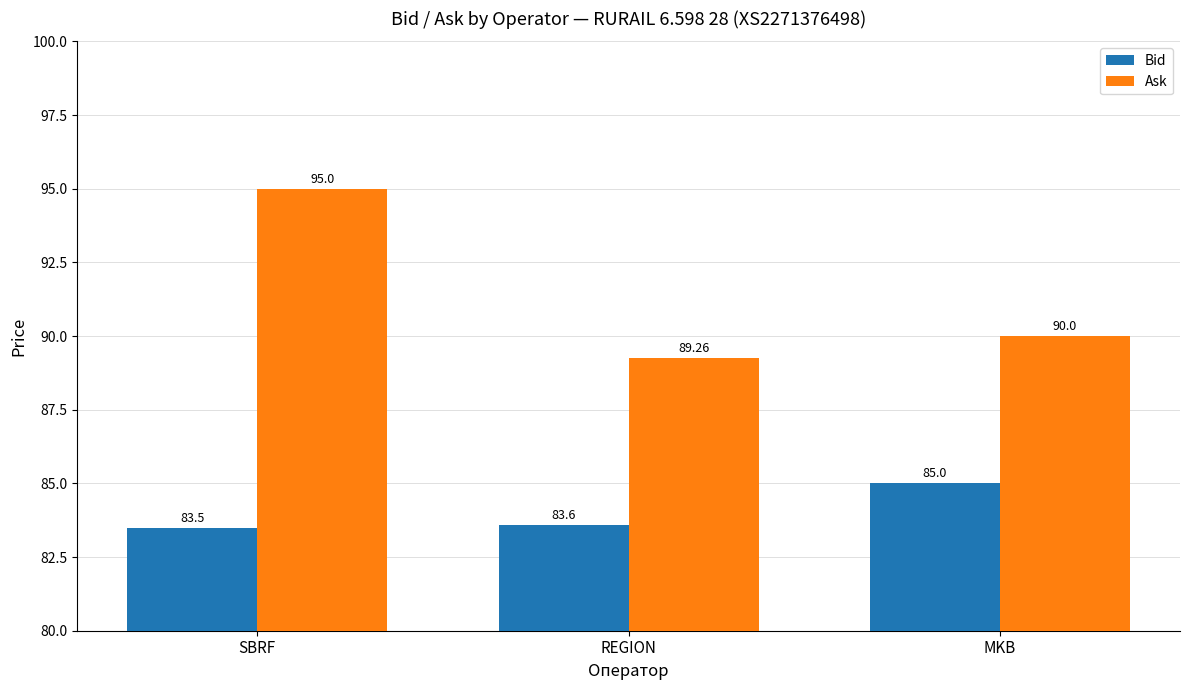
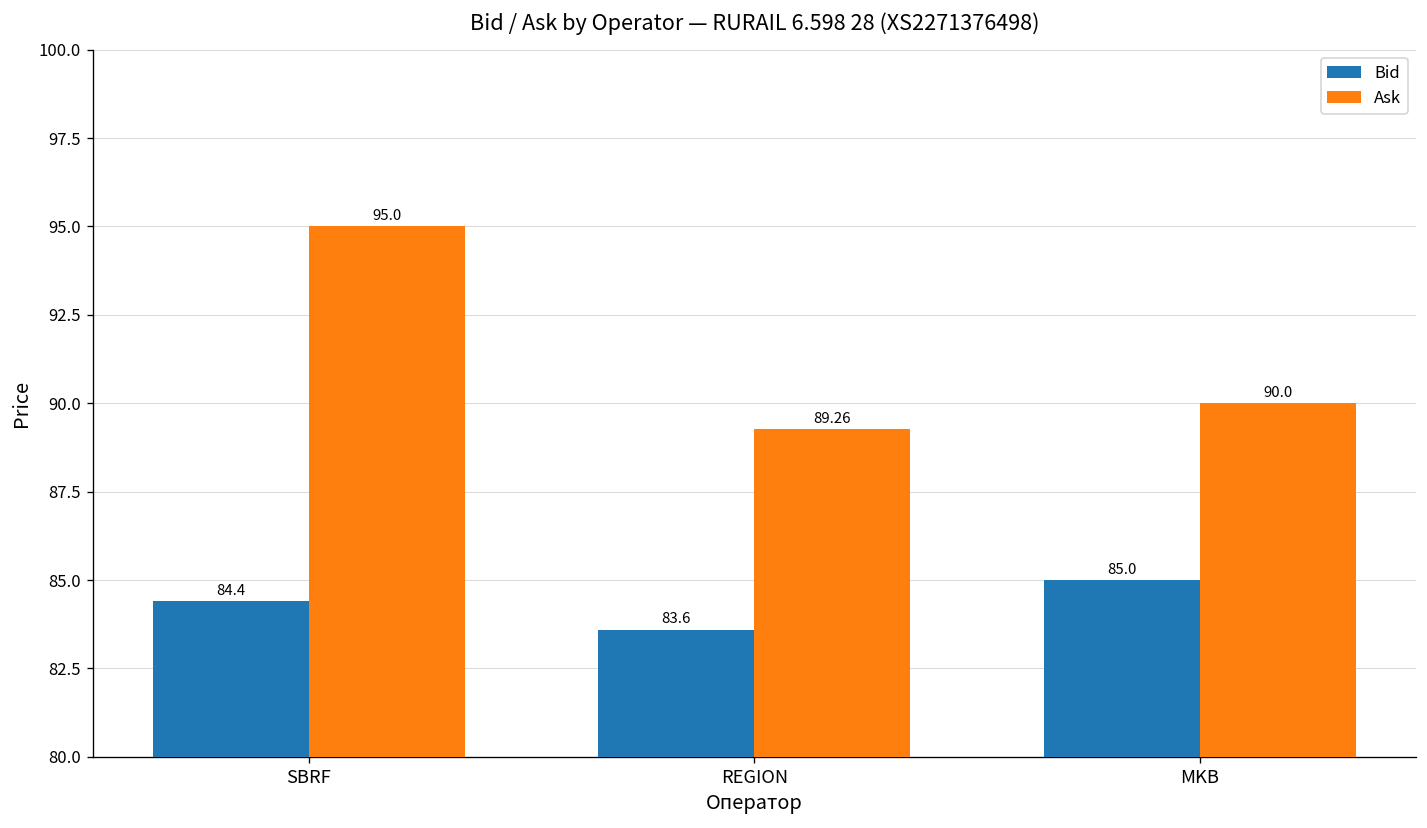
  {
    "Bid": {
-     "SBRF": 83.5,
+     "SBRF": 84.4,
      "REGION": 83.6,
      "MKB": 85.0
    },
    "Ask": {
      "SBRF": 95.0,
      "REGION": 89.26,
      "MKB": 90.0
    }
  }
